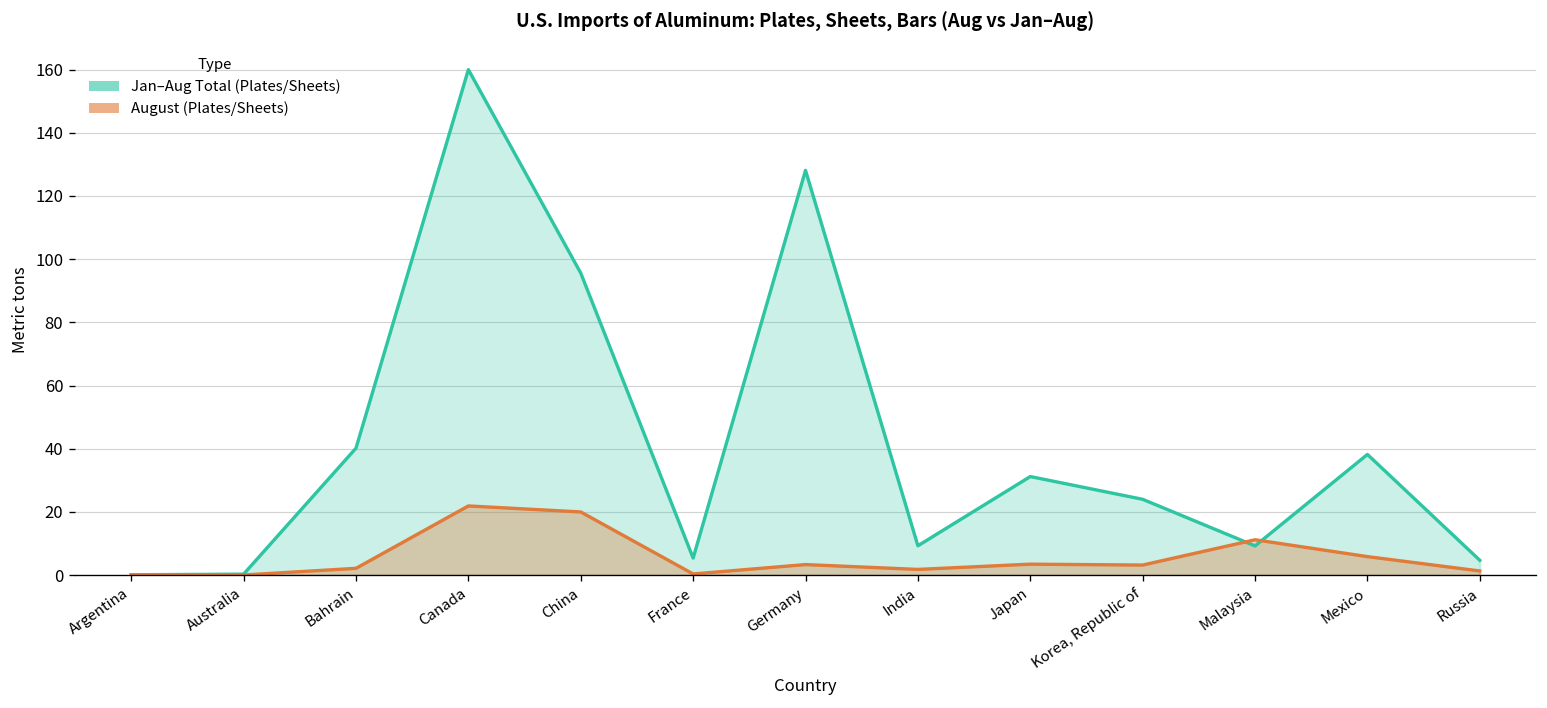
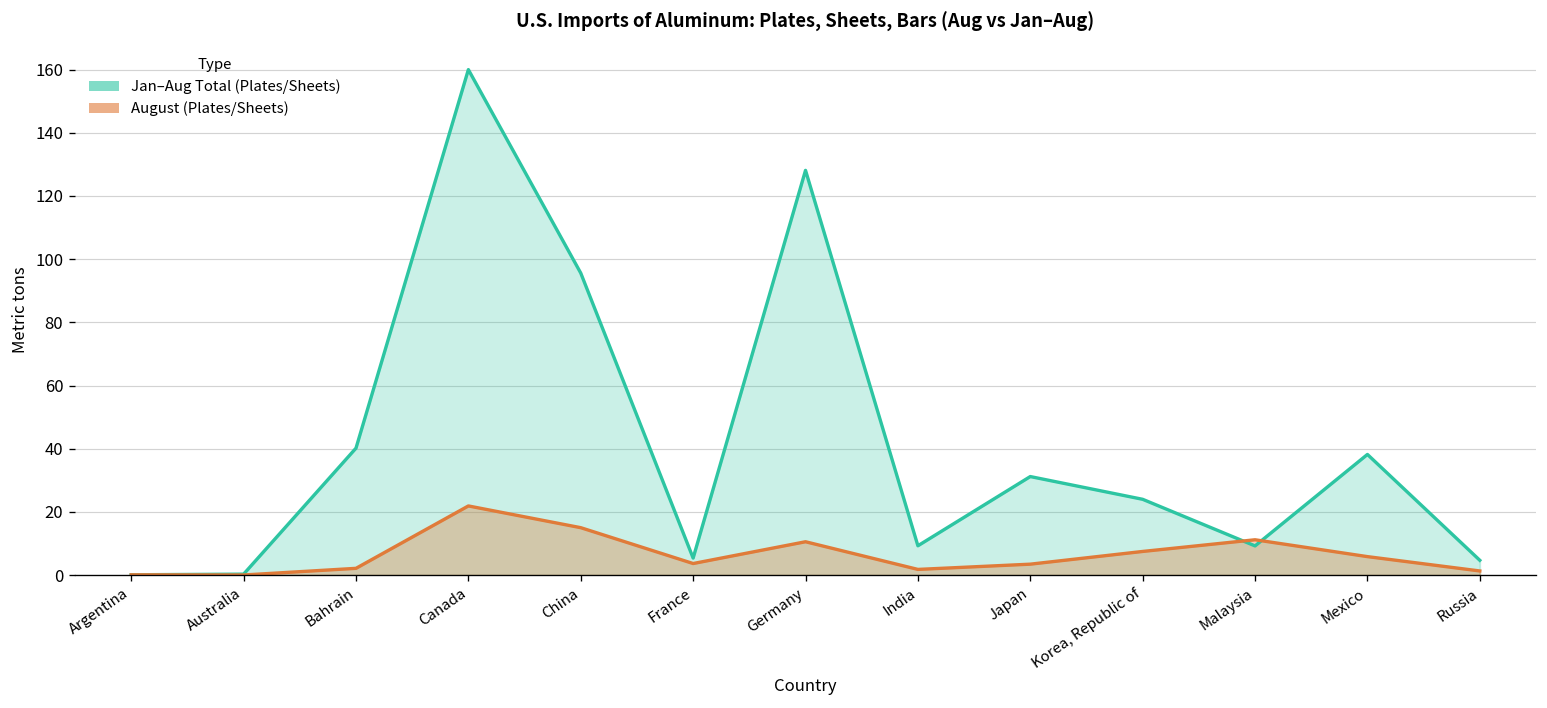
  {
    "Jan–Aug Total (Plates/Sheets)": {
      "Bahrain": 40,
      "Canada": 160,
      "China": 96,
      "France": 5,
      "Germany": 128,
      "India": 9,
      "Japan": 31,
      "Korea, Republic of": 24,
      "Malaysia": 9,
      "Mexico": 38,
      "Russia": 5
    },
    "August (Plates/Sheets)": {
      "Bahrain": 2,
      "Canada": 22,
-     "China": 20,
-     "France": 0,
-     "Germany": 3,
+     "China": 15,
+     "France": 4,
+     "Germany": 11,
      "India": 2,
      "Japan": 3,
-     "Korea, Republic of": 3,
+     "Korea, Republic of": 7,
      "Malaysia": 11,
      "Mexico": 6,
      "Russia": 1
    }
  }
